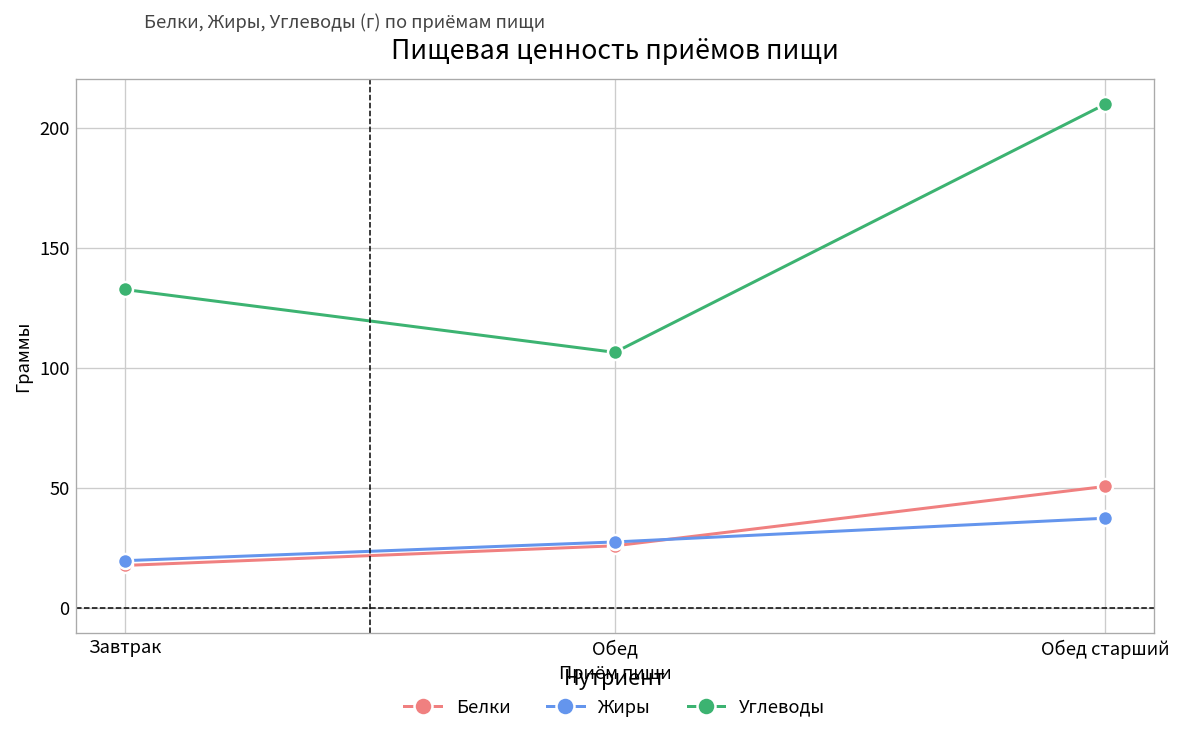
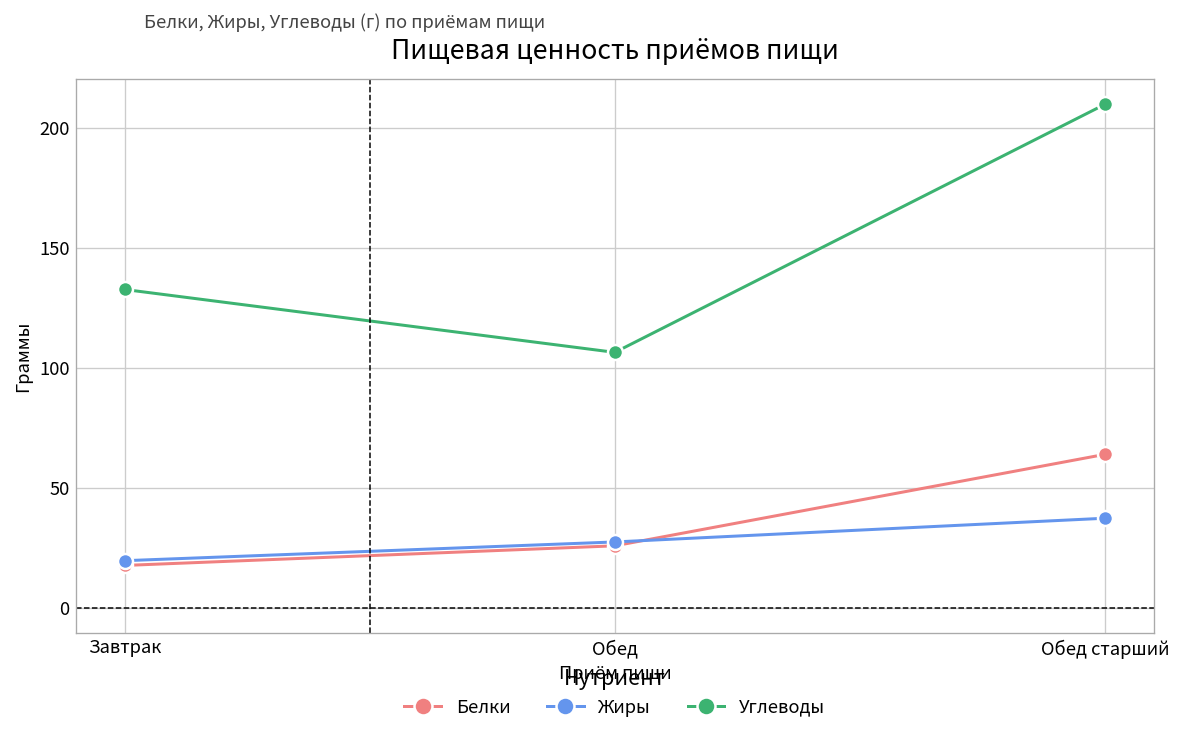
  {
    "Белки": {
      "Завтрак": 18,
      "Обед": 26,
-     "Обед старший": 51
+     "Обед старший": 64
    },
    "Жиры": {
      "Завтрак": 20,
      "Обед": 28,
      "Обед старший": 37
    },
    "Углеводы": {
      "Завтрак": 133,
      "Обед": 107,
      "Обед старший": 210
    }
  }
